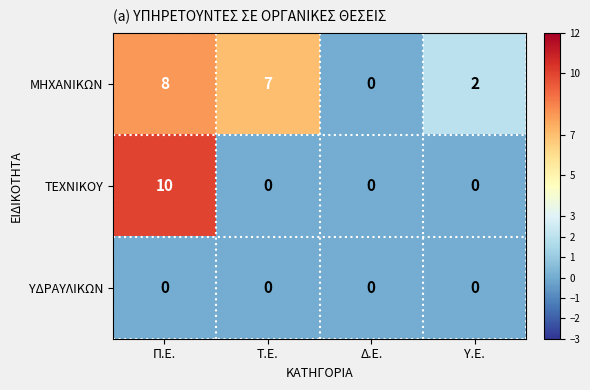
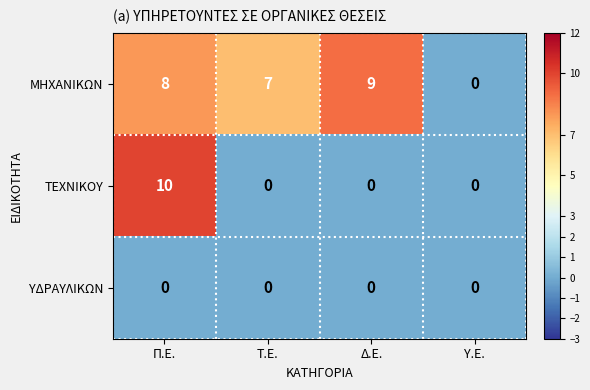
  {
    "ΜΗΧΑΝΙΚΩΝ": {
      "Π.Ε.": 8,
      "Τ.Ε.": 7,
-     "Δ.Ε.": 0,
-     "Υ.Ε.": 2
+     "Δ.Ε.": 9,
+     "Υ.Ε.": 0
    },
    "ΤΕΧΝΙΚΟΥ": {
      "Π.Ε.": 10,
      "Τ.Ε.": 0,
      "Δ.Ε.": 0,
      "Υ.Ε.": 0
    },
    "ΥΔΡΑΥΛΙΚΩΝ": {
      "Π.Ε.": 0,
      "Τ.Ε.": 0,
      "Δ.Ε.": 0,
      "Υ.Ε.": 0
    }
  }
